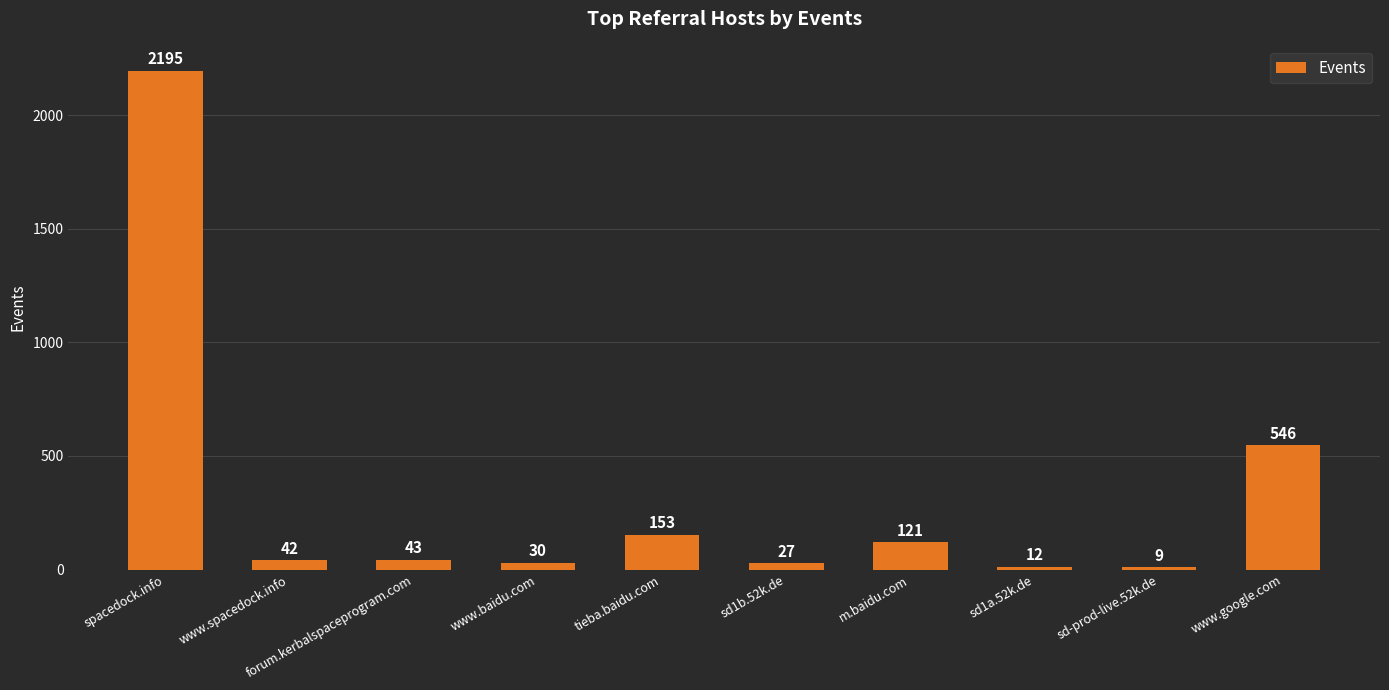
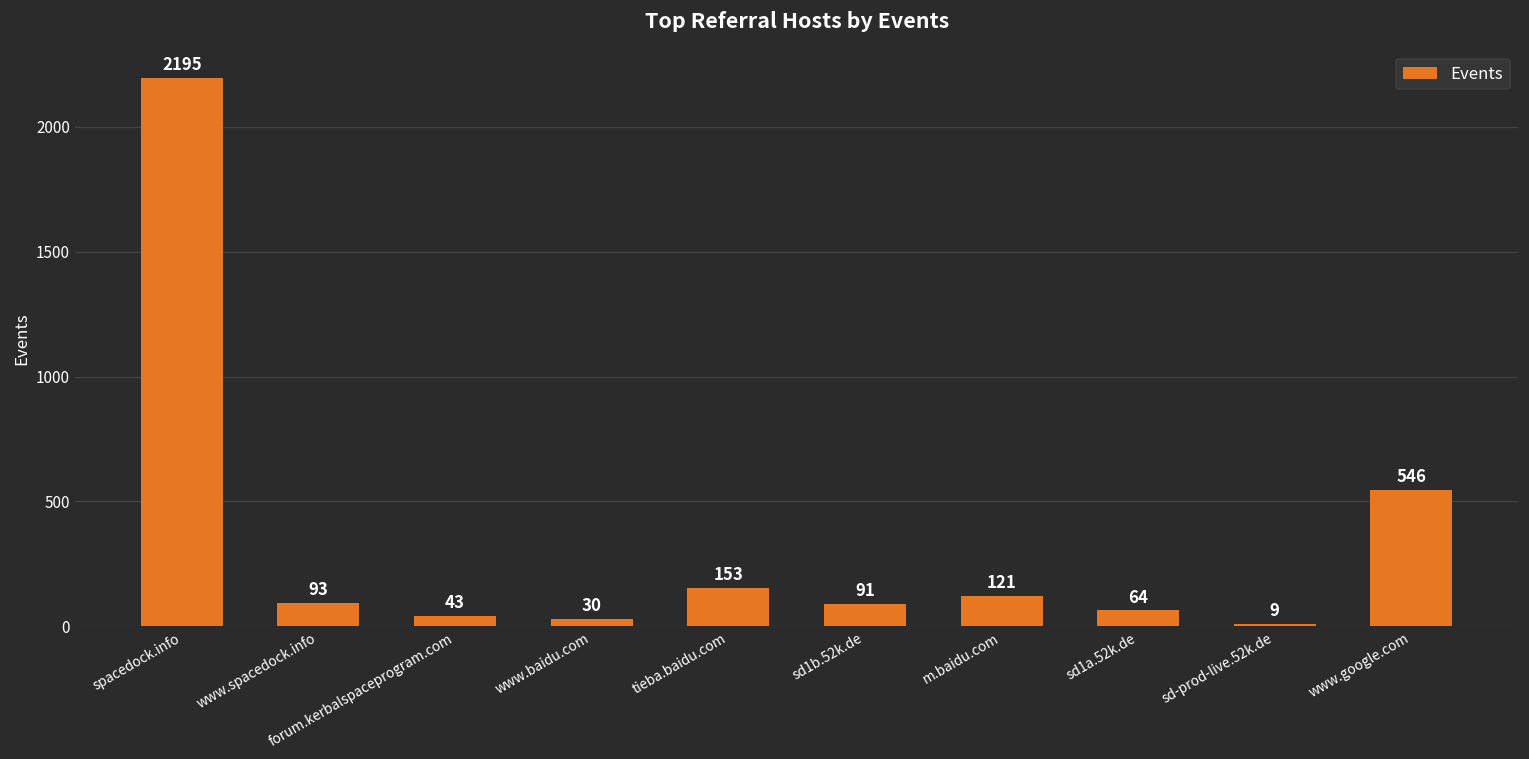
  {
    "spacedock.info": 2195,
-   "www.spacedock.info": 42,
+   "www.spacedock.info": 93,
    "forum.kerbalspaceprogram.com": 43,
    "www.baidu.com": 30,
    "tieba.baidu.com": 153,
-   "sd1b.52k.de": 27,
+   "sd1b.52k.de": 91,
    "m.baidu.com": 121,
-   "sd1a.52k.de": 12,
+   "sd1a.52k.de": 64,
    "sd-prod-live.52k.de": 9,
    "www.google.com": 546
  }
